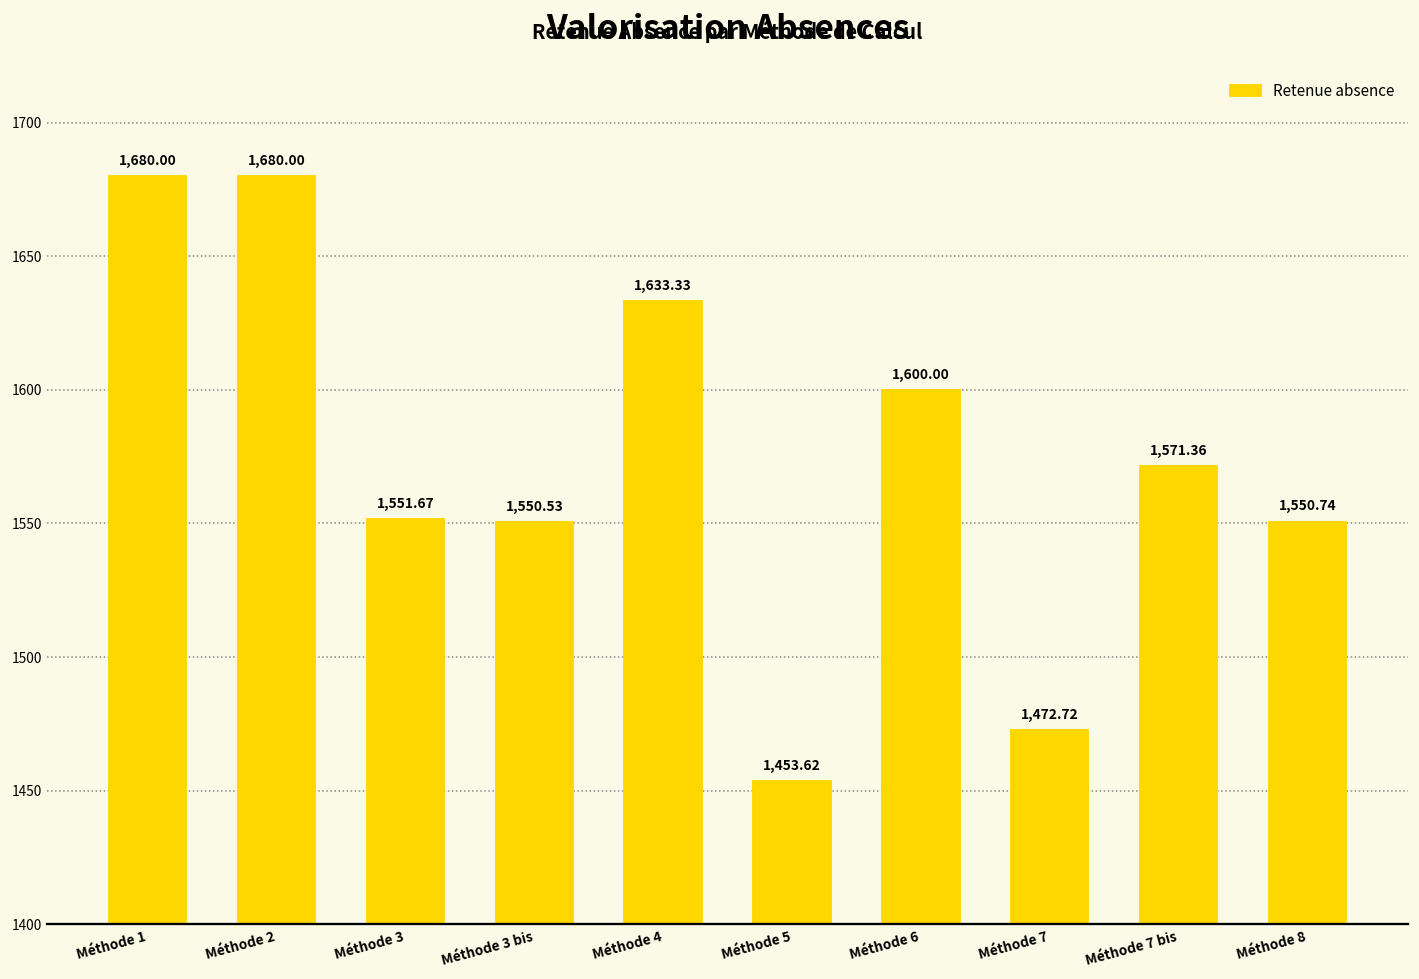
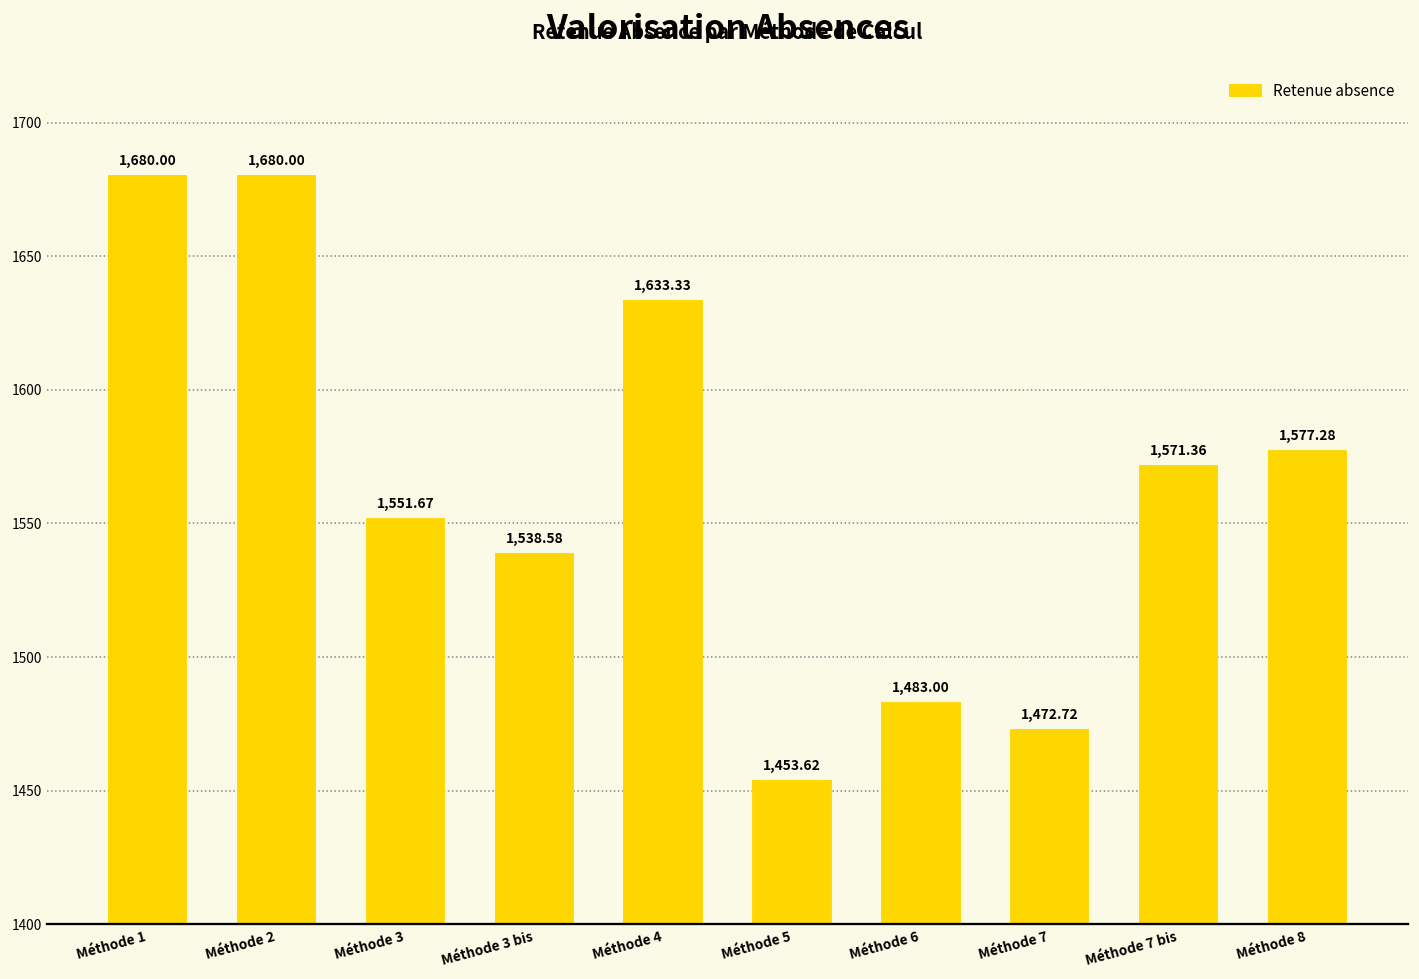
  {
    "Méthode 1": "1,680.00",
    "Méthode 2": "1,680.00",
    "Méthode 3": "1,551.67",
-   "Méthode 3 bis": "1,550.53",
+   "Méthode 3 bis": "1,538.58",
    "Méthode 4": "1,633.33",
    "Méthode 5": "1,453.62",
-   "Méthode 6": "1,600.00",
+   "Méthode 6": "1,483.00",
    "Méthode 7": "1,472.72",
    "Méthode 7 bis": "1,571.36",
-   "Méthode 8": "1,550.74"
+   "Méthode 8": "1,577.28"
  }
